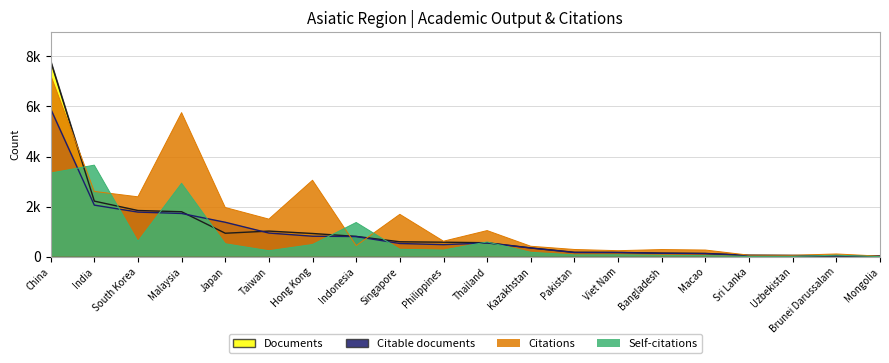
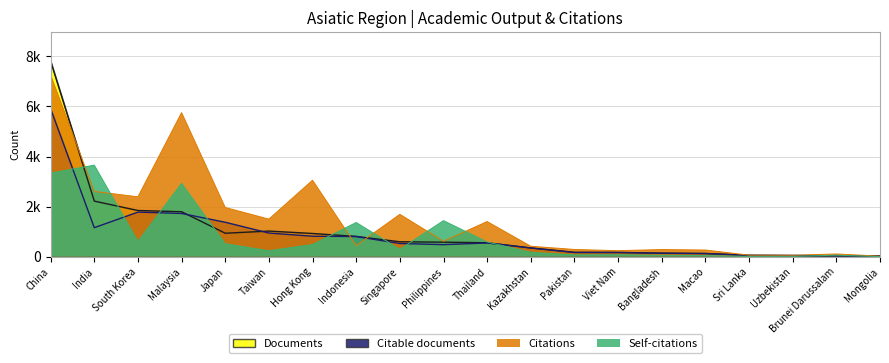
  {
    "Documents": {
      "China": 7800,
      "India": 2200,
      "Japan": 900,
      "Hong Kong": 900
    },
    "Citable documents": {
      "China": 5900,
-     "India": 2100,
+     "India": 1200,
      "Japan": 1400,
      "Hong Kong": 800
    },
    "Citations": {
      "China": 7300,
      "India": 2600,
      "South Korea": 2400,
      "Malaysia": 5800,
      "Japan": 2000,
      "Taiwan": 1500,
      "Hong Kong": 3100,
      "Indonesia": 400,
      "Singapore": 1700,
-     "Thailand": 1000,
+     "Thailand": 1400,
      "Pakistan": 300,
      "Bangladesh": 300,
      "Macao": 300
    },
    "Self-citations": {
      "China": 3300,
      "India": 3700,
      "South Korea": 600,
      "Malaysia": 2900,
      "Japan": 500,
      "Taiwan": 200,
      "Hong Kong": 500,
      "Indonesia": 1400,
      "Singapore": 300,
-     "Philippines": 300,
+     "Philippines": 1400,
      "Kazakhstan": 200
    }
  }
